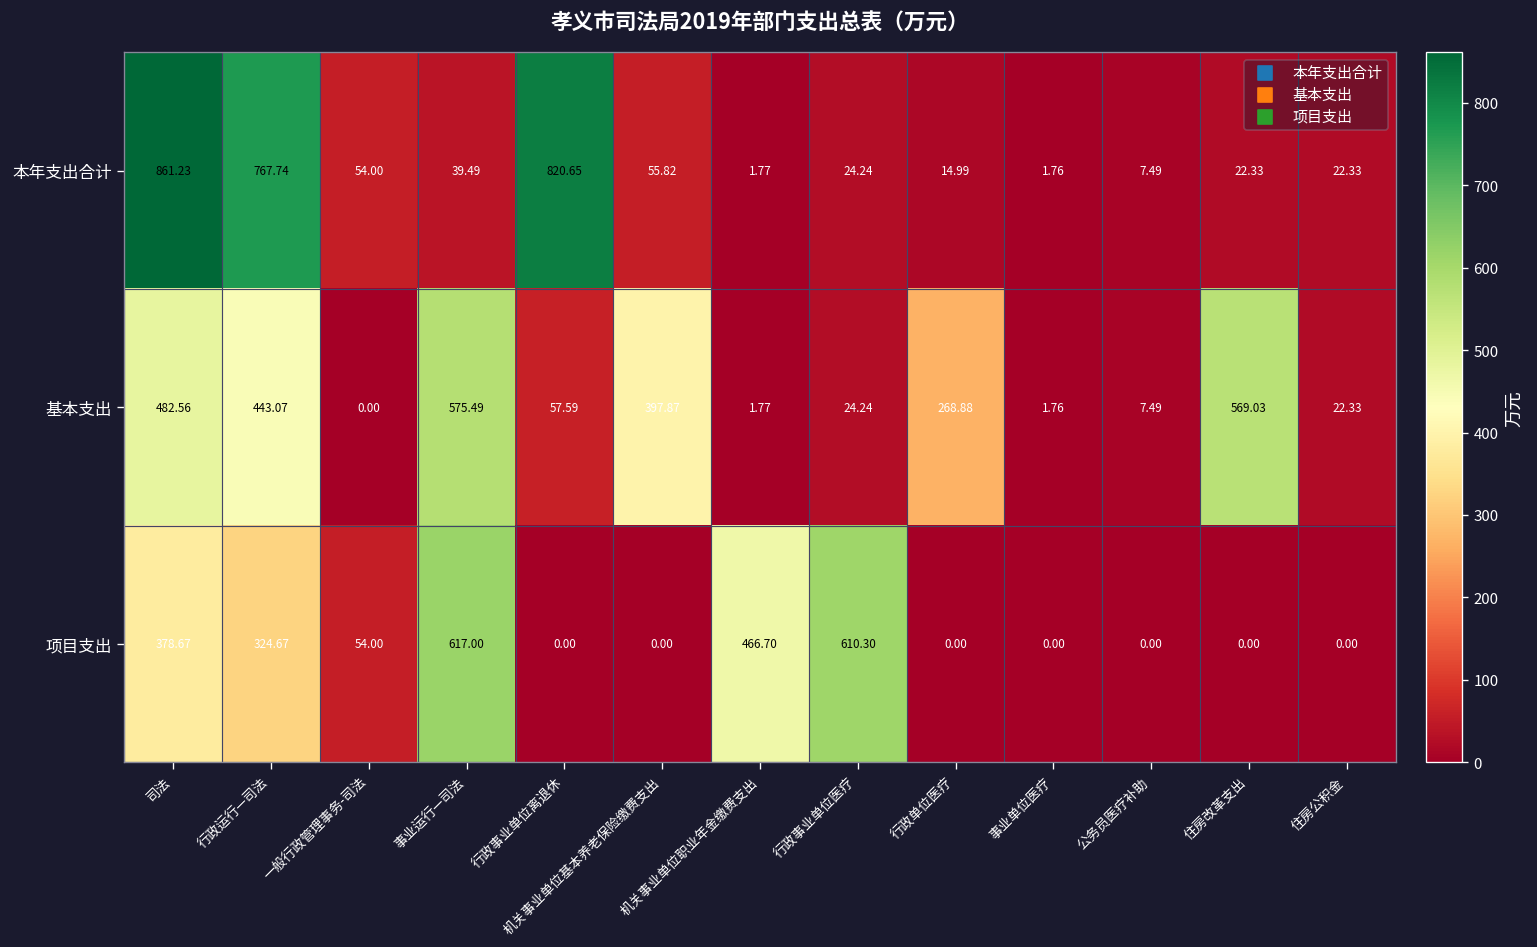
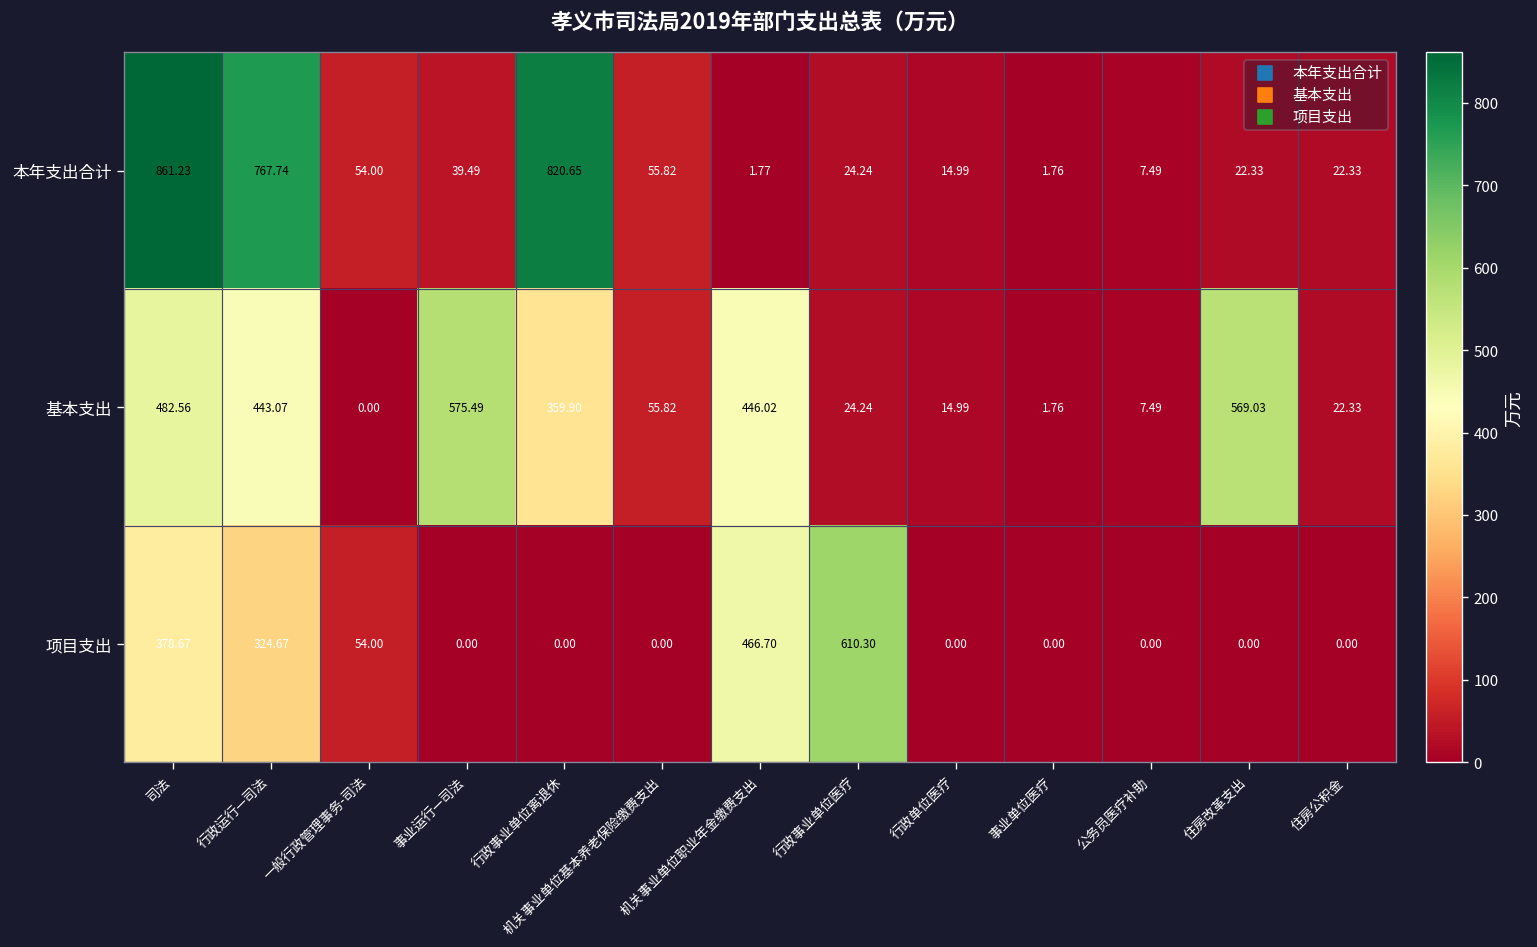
  {
    "本年支出合计": {
      "司法": 861.23,
      "行政运行—司法": 767.74,
      "一般行政管理事务-司法": 54.00,
      "事业运行—司法": 39.49,
      "行政事业单位离退休": 820.65,
      "机关事业单位基本养老保险缴费支出": 55.82,
      "机关事业单位职业年金缴费支出": 1.77,
      "行政事业单位医疗": 24.24,
      "行政单位医疗": 14.99,
      "事业单位医疗": 1.76,
      "公务员医疗补助": 7.49,
      "住房改革支出": 22.33,
      "住房公积金": 22.33
    },
    "基本支出": {
      "司法": 482.56,
      "行政运行—司法": 443.07,
      "一般行政管理事务-司法": 0.00,
      "事业运行—司法": 575.49,
-     "行政事业单位离退休": 57.59,
-     "机关事业单位基本养老保险缴费支出": 397.87,
-     "机关事业单位职业年金缴费支出": 1.77,
+     "行政事业单位离退休": 359.90,
+     "机关事业单位基本养老保险缴费支出": 55.82,
+     "机关事业单位职业年金缴费支出": 446.02,
      "行政事业单位医疗": 24.24,
-     "行政单位医疗": 268.88,
+     "行政单位医疗": 14.99,
      "事业单位医疗": 1.76,
      "公务员医疗补助": 7.49,
      "住房改革支出": 569.03,
      "住房公积金": 22.33
    },
    "项目支出": {
      "司法": 378.67,
      "行政运行—司法": 324.67,
      "一般行政管理事务-司法": 54.00,
-     "事业运行—司法": 617.00,
+     "事业运行—司法": 0.00,
      "行政事业单位离退休": 0.00,
      "机关事业单位基本养老保险缴费支出": 0.00,
      "机关事业单位职业年金缴费支出": 466.70,
      "行政事业单位医疗": 610.30,
      "行政单位医疗": 0.00,
      "事业单位医疗": 0.00,
      "公务员医疗补助": 0.00,
      "住房改革支出": 0.00,
      "住房公积金": 0.00
    }
  }
